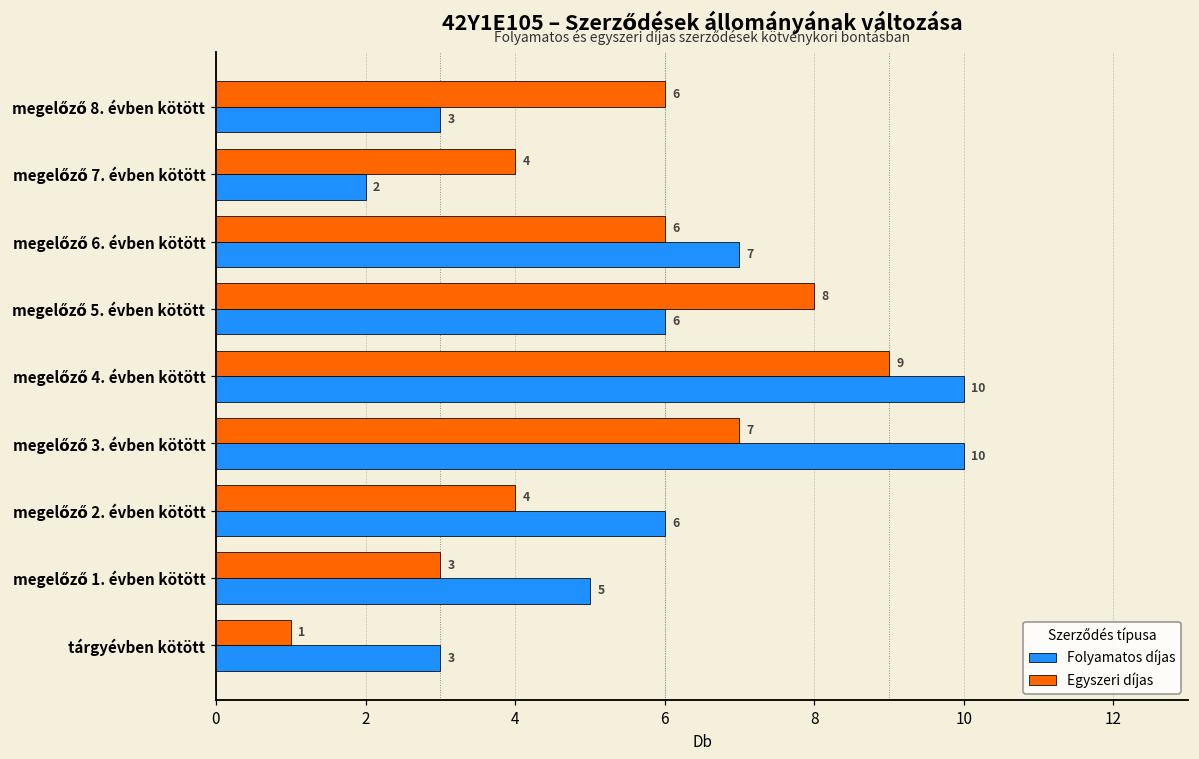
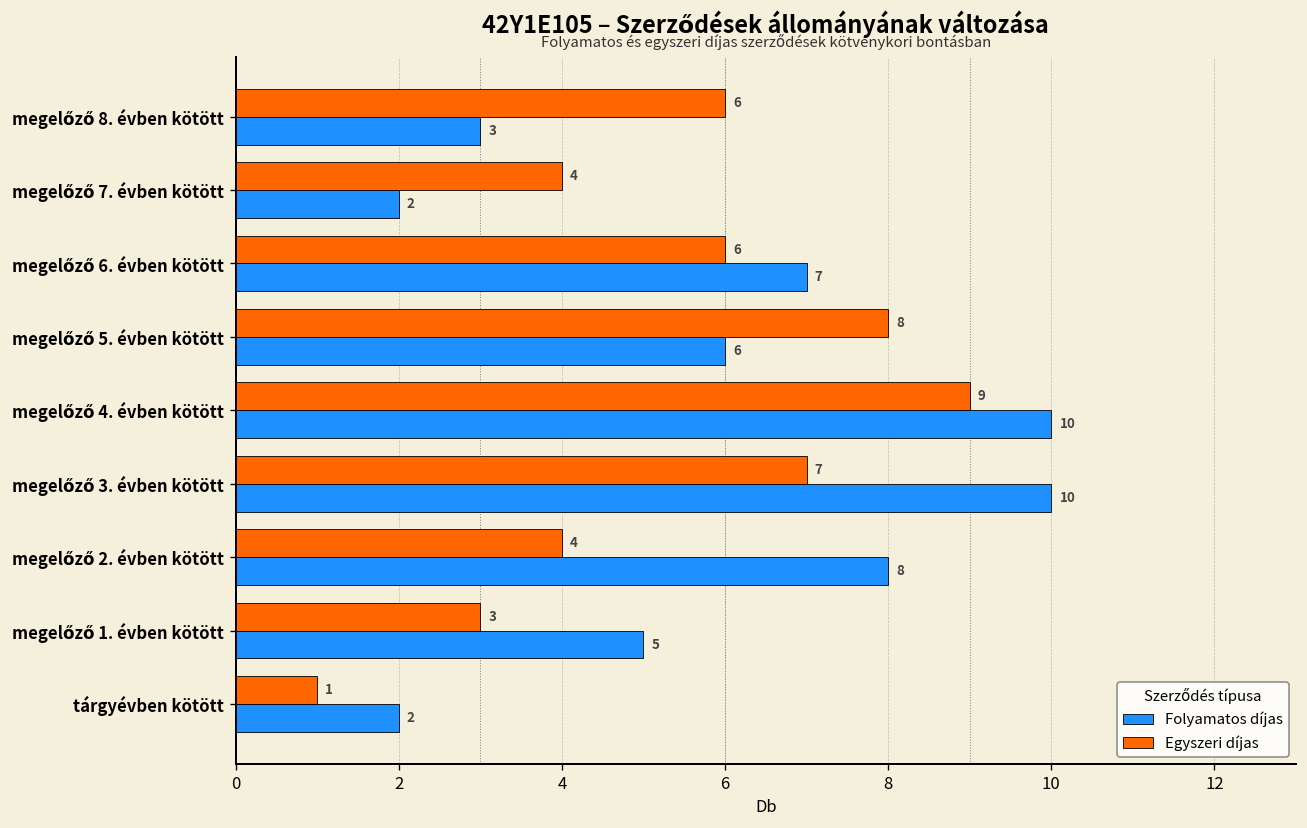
  {
    "Folyamatos díjas": {
      "megelőző 8. évben kötött": 3,
      "megelőző 7. évben kötött": 2,
      "megelőző 6. évben kötött": 7,
      "megelőző 5. évben kötött": 6,
      "megelőző 4. évben kötött": 10,
      "megelőző 3. évben kötött": 10,
-     "megelőző 2. évben kötött": 6,
+     "megelőző 2. évben kötött": 8,
      "megelőző 1. évben kötött": 5,
-     "tárgyévben kötött": 3
+     "tárgyévben kötött": 2
    },
    "Egyszeri díjas": {
      "megelőző 8. évben kötött": 6,
      "megelőző 7. évben kötött": 4,
      "megelőző 6. évben kötött": 6,
      "megelőző 5. évben kötött": 8,
      "megelőző 4. évben kötött": 9,
      "megelőző 3. évben kötött": 7,
      "megelőző 2. évben kötött": 4,
      "megelőző 1. évben kötött": 3,
      "tárgyévben kötött": 1
    }
  }
